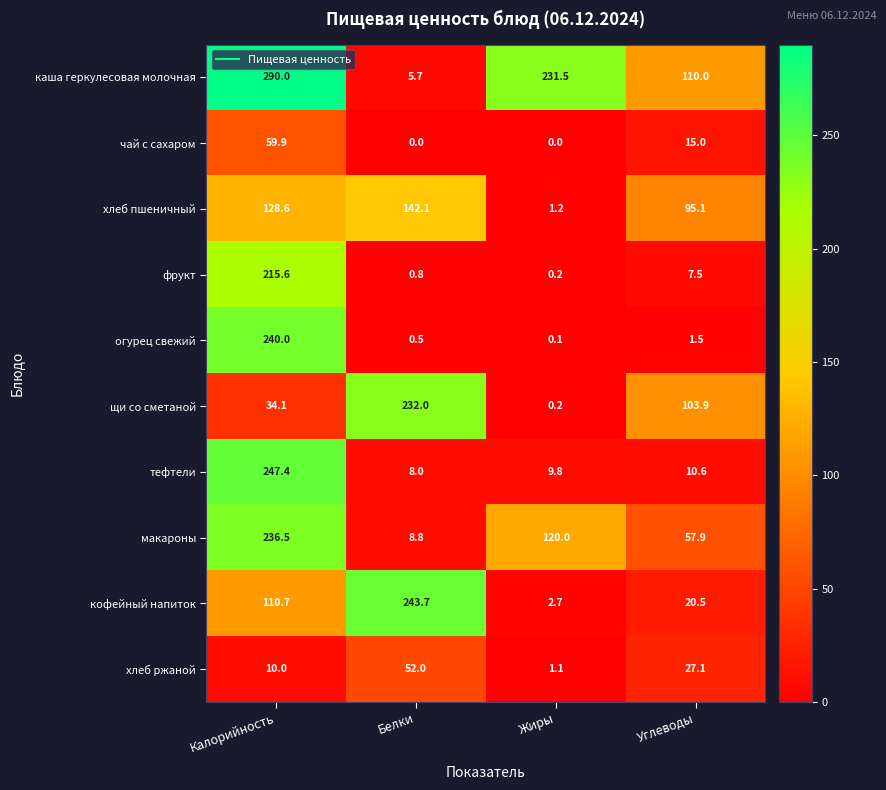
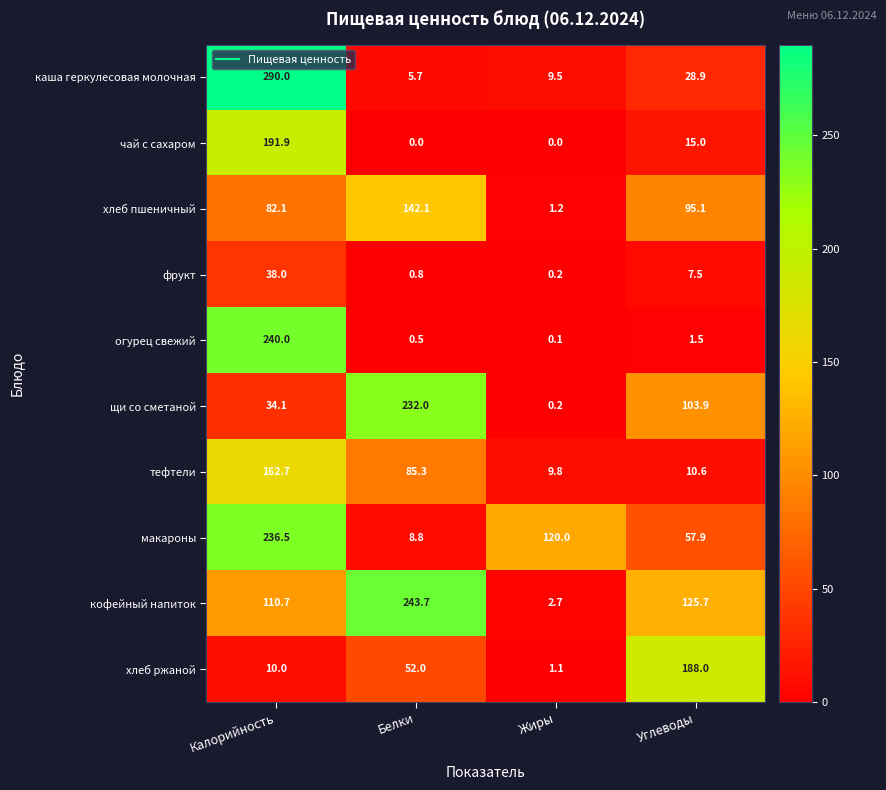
  {
    "каша геркулесовая молочная": {
      "Калорийность": 290.0,
      "Белки": 5.7,
-     "Жиры": 231.5,
-     "Углеводы": 110.0
+     "Жиры": 9.5,
+     "Углеводы": 28.9
    },
    "чай с сахаром": {
-     "Калорийность": 59.9,
+     "Калорийность": 191.9,
      "Белки": 0.0,
      "Жиры": 0.0,
      "Углеводы": 15.0
    },
    "хлеб пшеничный": {
-     "Калорийность": 128.6,
+     "Калорийность": 82.1,
      "Белки": 142.1,
      "Жиры": 1.2,
      "Углеводы": 95.1
    },
    "фрукт": {
-     "Калорийность": 215.6,
+     "Калорийность": 38.0,
      "Белки": 0.8,
      "Жиры": 0.2,
      "Углеводы": 7.5
    },
    "огурец свежий": {
      "Калорийность": 240.0,
      "Белки": 0.5,
      "Жиры": 0.1,
      "Углеводы": 1.5
    },
    "щи со сметаной": {
      "Калорийность": 34.1,
      "Белки": 232.0,
      "Жиры": 0.2,
      "Углеводы": 103.9
    },
    "тефтели": {
-     "Калорийность": 247.4,
-     "Белки": 8.0,
+     "Калорийность": 162.7,
+     "Белки": 85.3,
      "Жиры": 9.8,
      "Углеводы": 10.6
    },
    "макароны": {
      "Калорийность": 236.5,
      "Белки": 8.8,
      "Жиры": 120.0,
      "Углеводы": 57.9
    },
    "кофейный напиток": {
      "Калорийность": 110.7,
      "Белки": 243.7,
      "Жиры": 2.7,
-     "Углеводы": 20.5
+     "Углеводы": 125.7
    },
    "хлеб ржаной": {
      "Калорийность": 10.0,
      "Белки": 52.0,
      "Жиры": 1.1,
-     "Углеводы": 27.1
+     "Углеводы": 188.0
    }
  }
